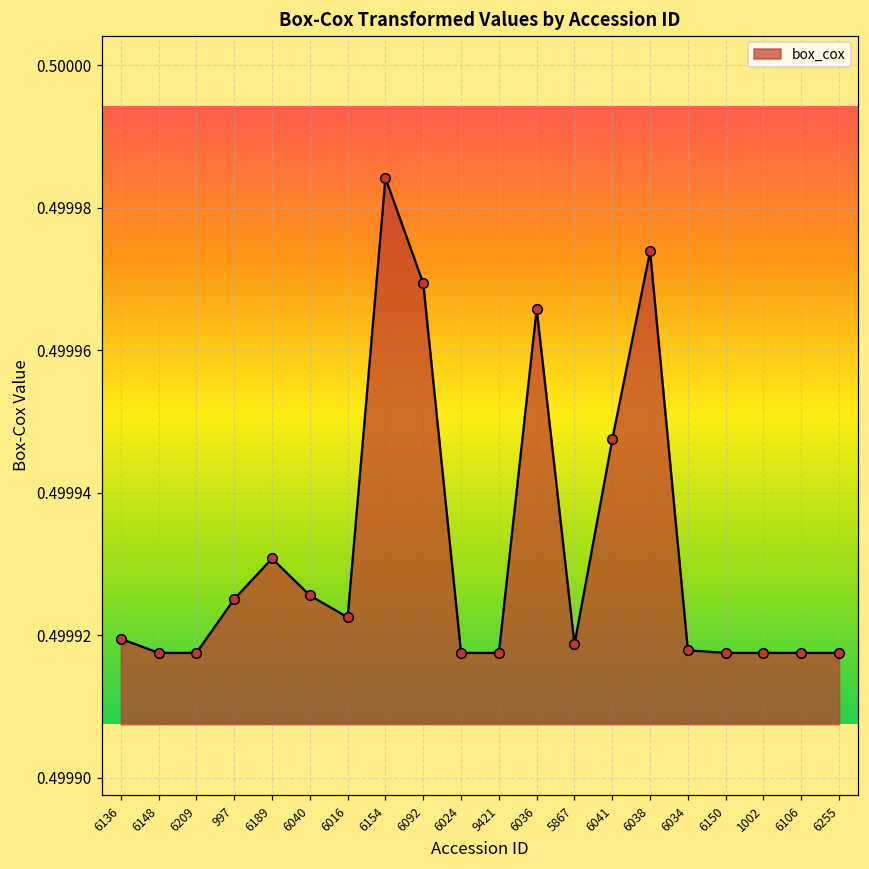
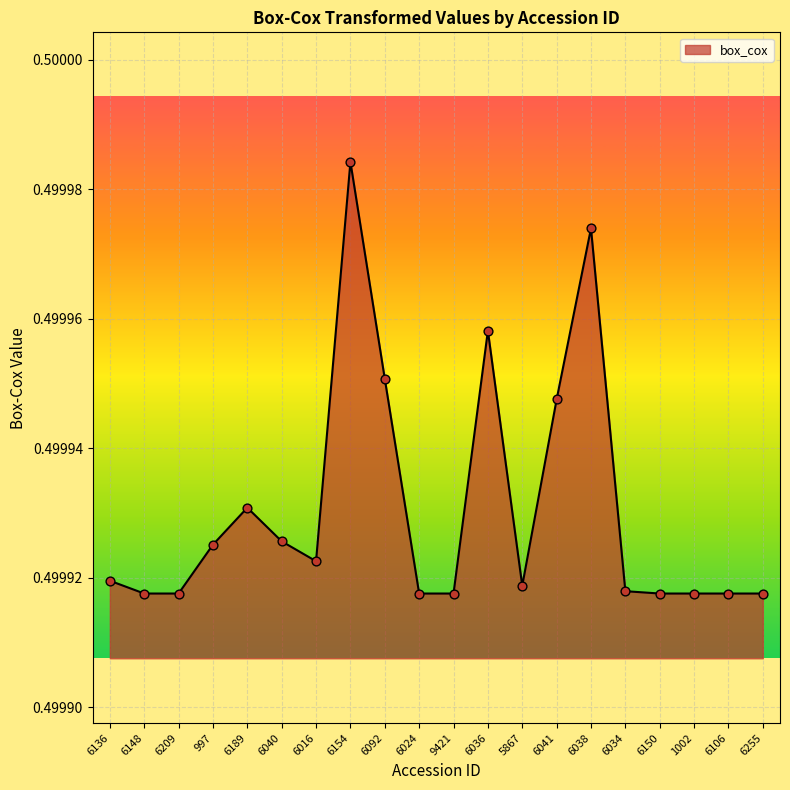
  {
    "6136": 0.499920,
    "6148": 0.499918,
    "6209": 0.499918,
    "997": 0.499925,
    "6189": 0.499931,
    "6040": 0.499926,
    "6016": 0.499923,
    "6154": 0.499984,
-   "6092": 0.499969,
+   "6092": 0.499951,
    "6024": 0.499918,
    "9421": 0.499918,
-   "6036": 0.499966,
+   "6036": 0.499958,
    "5867": 0.499919,
    "6041": 0.499948,
    "6038": 0.499974,
    "6034": 0.499918,
    "6150": 0.499918,
    "1002": 0.499918,
    "6106": 0.499918,
    "6255": 0.499918
  }
